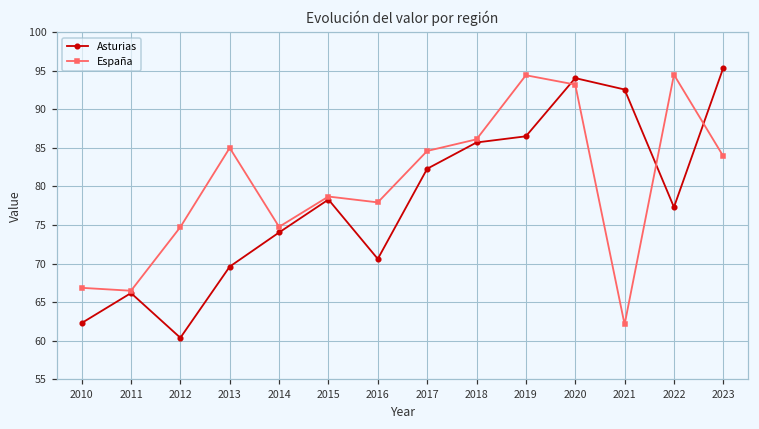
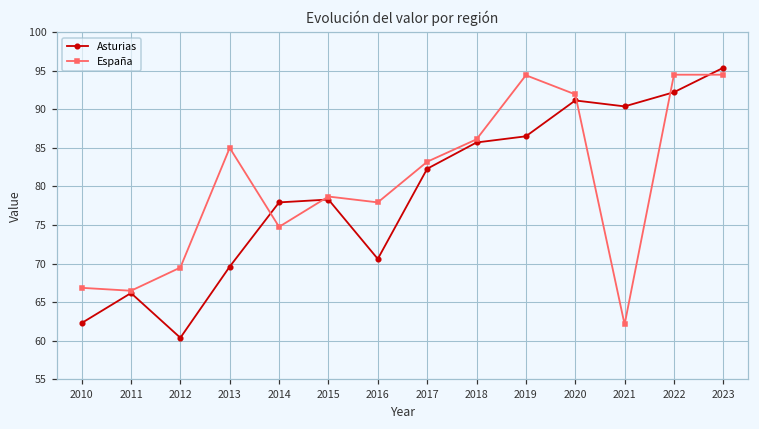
  {
    "Asturias": {
      "2010": 62,
      "2012": 60,
      "2013": 70,
-     "2014": 74,
+     "2014": 78,
      "2015": 78,
      "2016": 71,
      "2017": 82,
      "2018": 86,
      "2019": 87,
-     "2020": 94,
-     "2021": 93,
-     "2022": 77,
+     "2020": 91,
+     "2021": 90,
+     "2022": 92,
      "2023": 95
    },
    "España": {
      "2010": 67,
-     "2012": 75,
+     "2012": 69,
      "2013": 85,
      "2014": 75,
      "2015": 79,
      "2016": 78,
-     "2017": 85,
+     "2017": 83,
      "2018": 86,
      "2019": 94,
-     "2020": 93,
+     "2020": 92,
      "2021": 62,
      "2022": 94,
-     "2023": 84
+     "2023": 94
    }
  }
